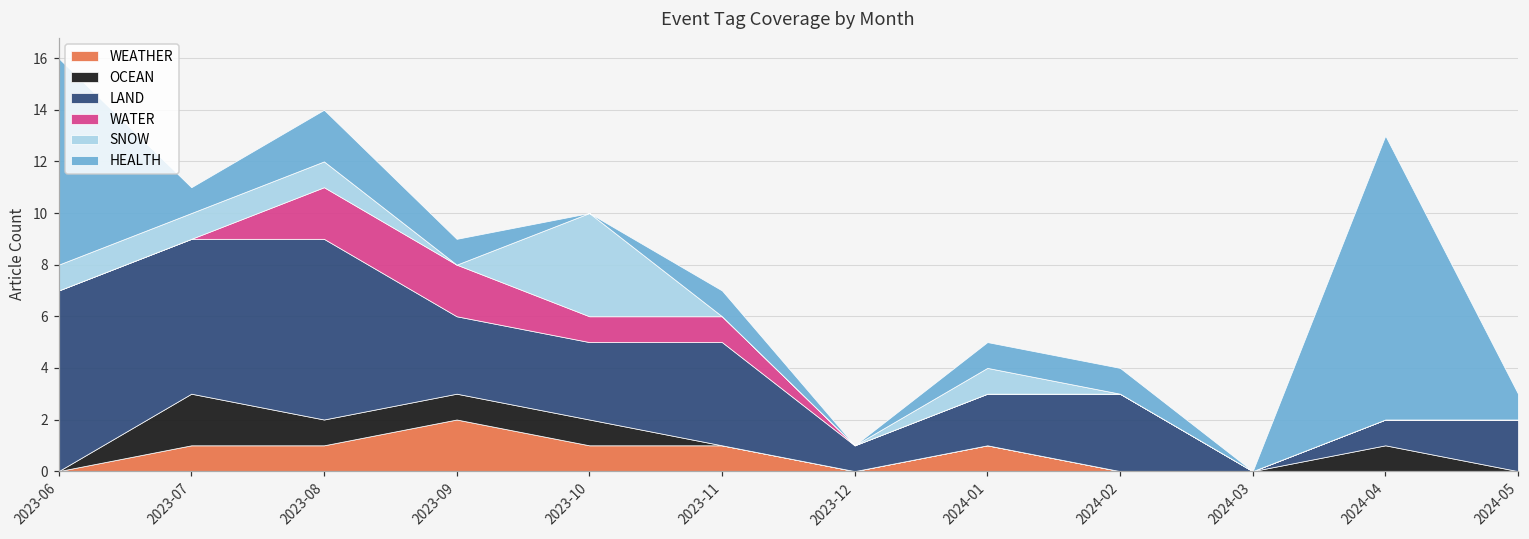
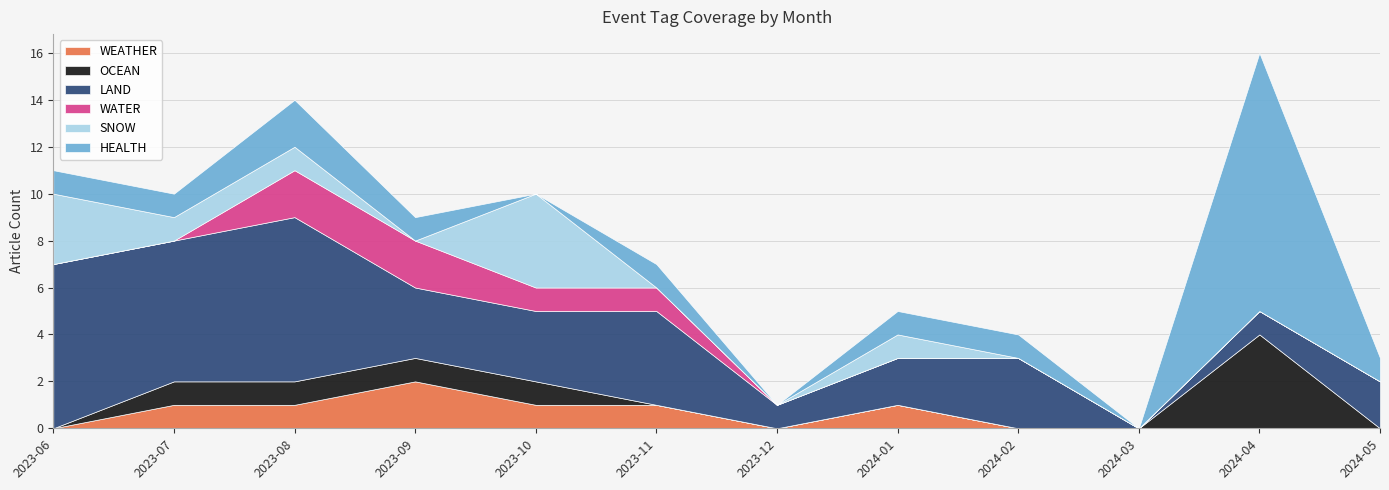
  {
    "WEATHER": {
      "2023-07": 1,
      "2023-08": 1,
      "2023-09": 2,
      "2023-10": 1,
      "2024-04": 0
    },
    "OCEAN": {
-     "2023-07": 2,
-     "2024-04": 1
+     "2023-07": 1,
+     "2024-04": 4
    },
    "LAND": {
      "2023-08": 7,
      "2023-09": 3,
      "2023-10": 3,
      "2023-11": 4
    },
    "WATER": {
      "2023-08": 2,
      "2023-10": 1
    },
    "SNOW": {
-     "2023-06": 1,
+     "2023-06": 3,
      "2023-07": 1,
      "2023-08": 1,
      "2024-01": 1
    },
    "HEALTH": {
-     "2023-06": 8,
+     "2023-06": 1,
      "2023-07": 1,
      "2023-08": 2,
      "2023-09": 1,
      "2023-11": 1,
      "2024-01": 1,
      "2024-02": 1,
      "2024-04": 11,
      "2024-05": 1
    }
  }
